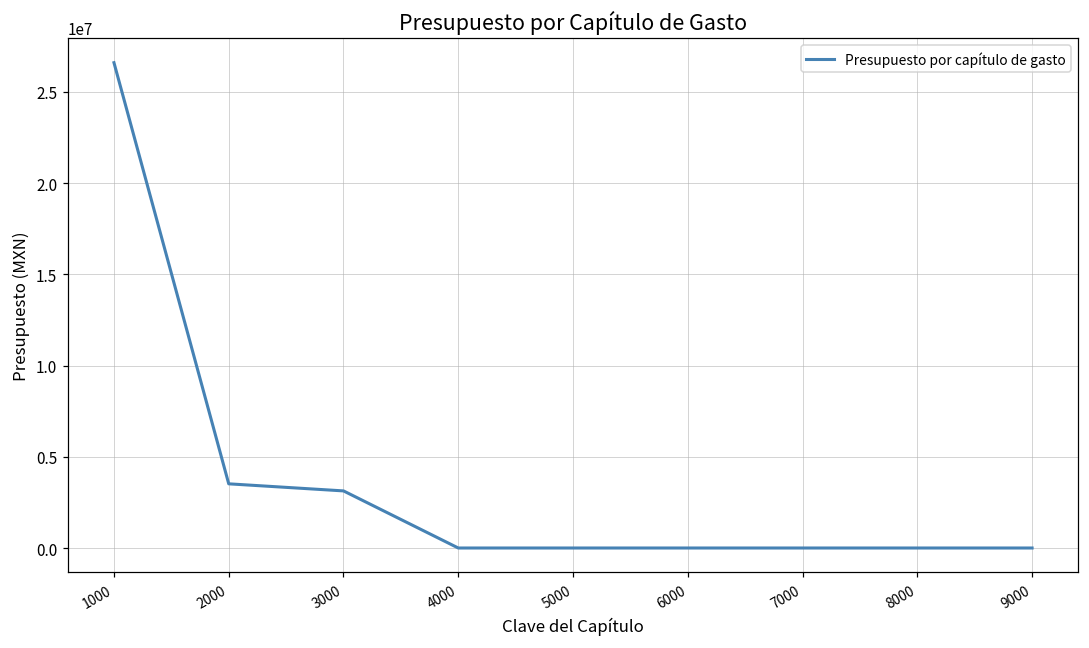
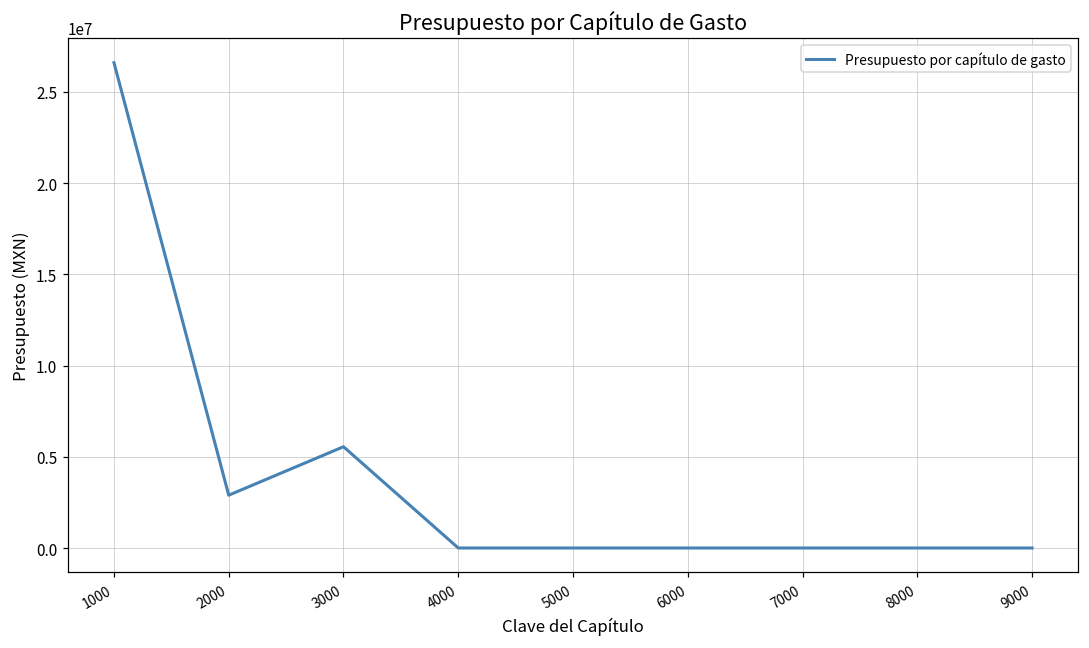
  {
    "1000": 26600000,
-   "2000": 3500000,
-   "3000": 3100000,
+   "2000": 2900000,
+   "3000": 5600000,
    "4000": 0,
    "5000": 0,
    "6000": 0,
    "7000": 0,
    "8000": 0,
    "9000": 0
  }
